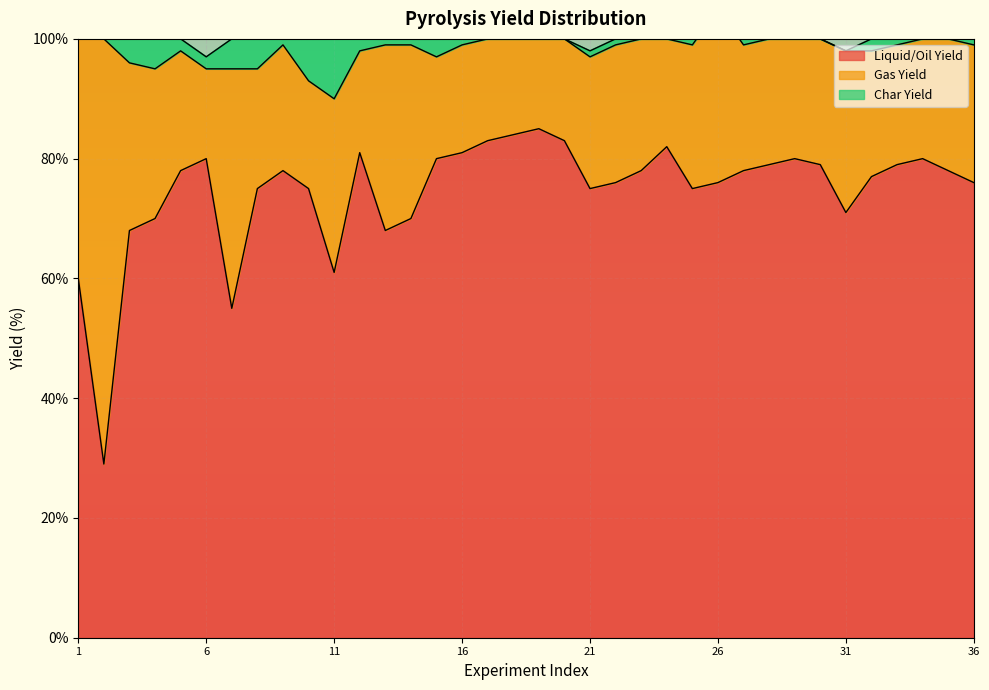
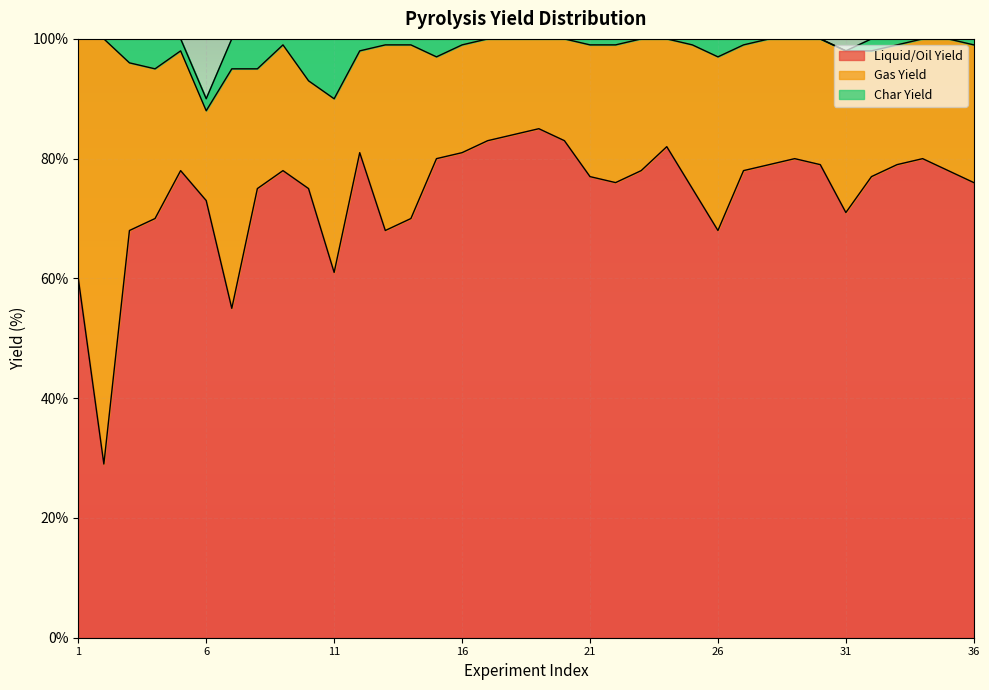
  {
    "Liquid/Oil Yield": {
      "1": "60%",
-     "6": "80%",
+     "6": "73%",
      "11": "61%",
      "16": "81%",
-     "21": "75%",
-     "26": "76%",
+     "21": "77%",
+     "26": "68%",
      "31": "71%",
      "36": "76%"
    },
    "Gas Yield": {
      "6": "15%",
      "11": "29%",
      "16": "18%",
      "21": "22%",
      "36": "23%"
    },
    "Char Yield": {
      "6": "2%",
      "11": "10%",
      "16": "1%",
      "21": "1%",
      "36": "1%"
    }
  }
